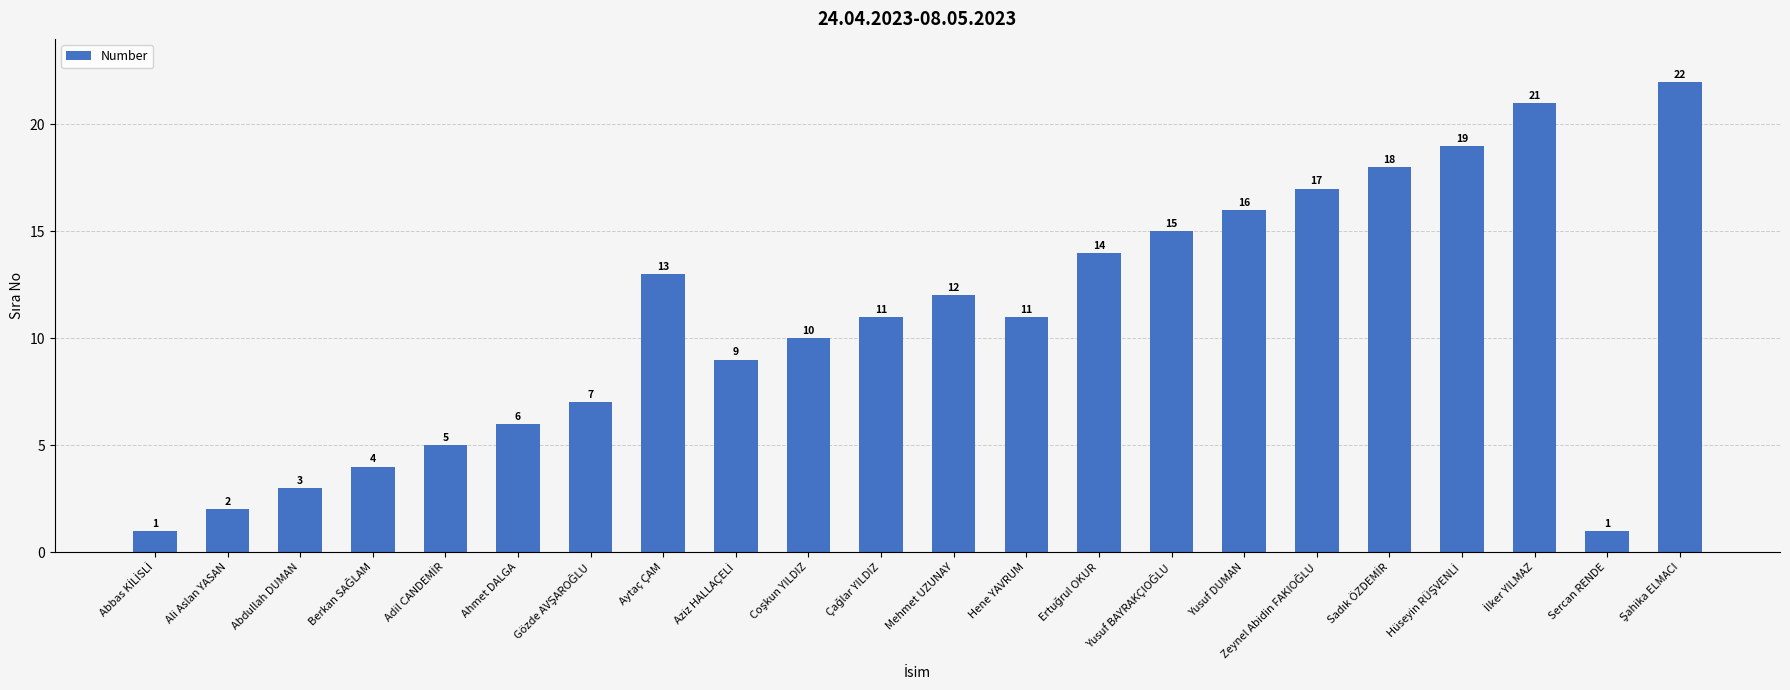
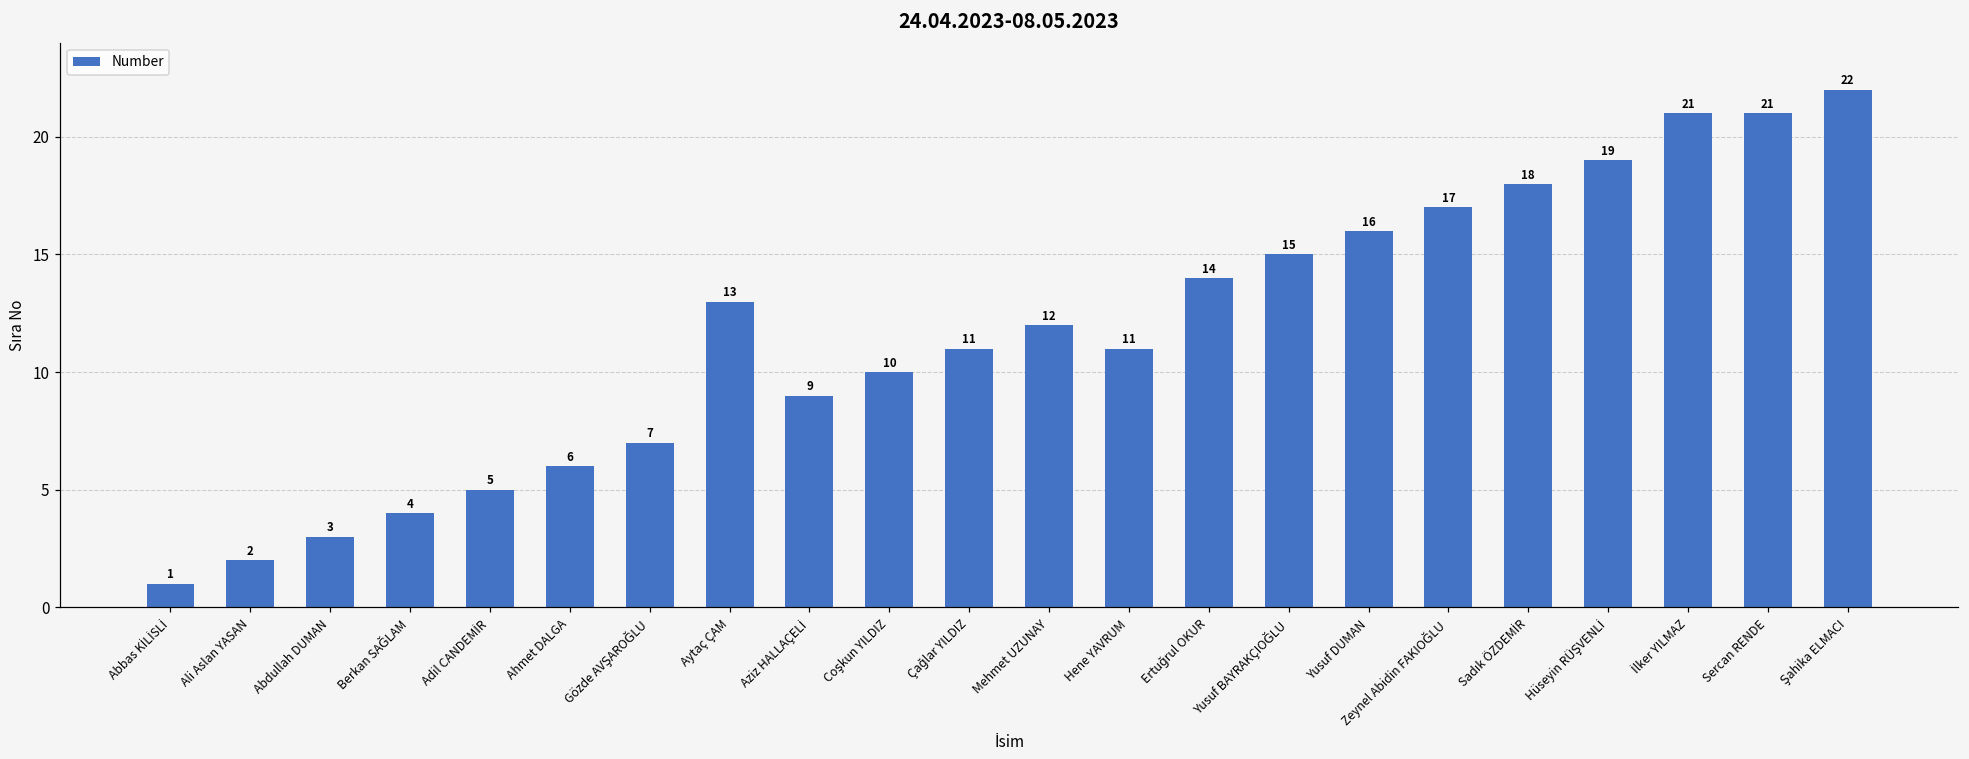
  {
    "Abbas KİLİSLİ": 1,
    "Ali Aslan YASAN": 2,
    "Abdullah DUMAN": 3,
    "Berkan SAĞLAM": 4,
    "Adil CANDEMİR": 5,
    "Ahmet DALGA": 6,
    "Gözde AVŞAROĞLU": 7,
    "Aytaç ÇAM": 13,
    "Aziz HALLAÇELİ": 9,
    "Coşkun YILDIZ": 10,
    "Çağlar YILDIZ": 11,
    "Mehmet UZUNAY": 12,
    "Hene YAVRUM": 11,
    "Ertuğrul OKUR": 14,
    "Yusuf BAYRAKÇIOĞLU": 15,
    "Yusuf DUMAN": 16,
    "Zeynel Abidin FAKIOĞLU": 17,
    "Sadık ÖZDEMİR": 18,
    "Hüseyin RÜŞVENLİ": 19,
    "İlker YILMAZ": 21,
-   "Sercan RENDE": 1,
+   "Sercan RENDE": 21,
    "Şahika ELMACI": 22
  }
